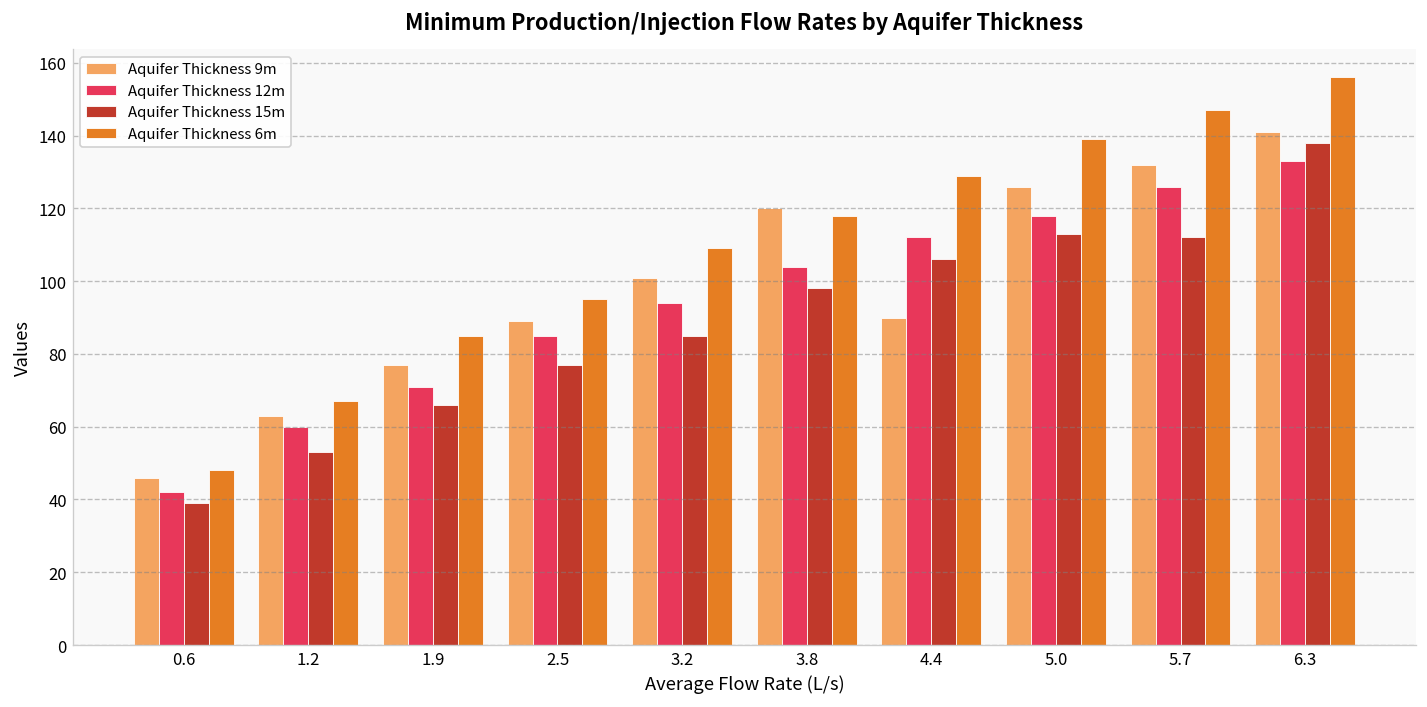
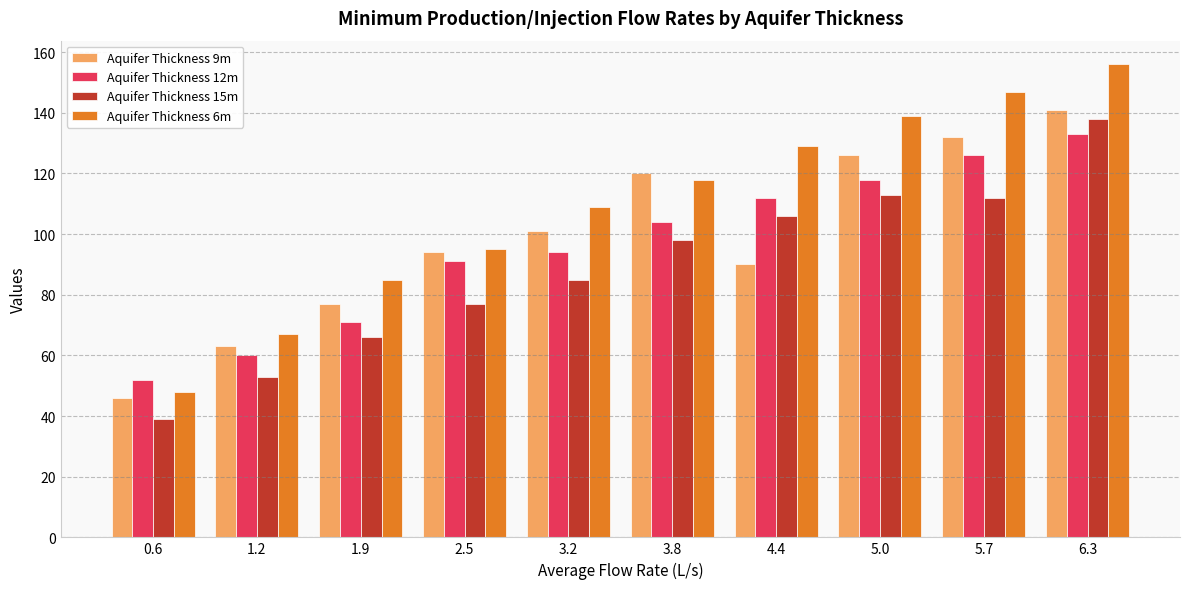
  {
    "Aquifer Thickness 9m": {
      "0.6": 46,
      "1.2": 63,
      "1.9": 77,
-     "2.5": 89,
+     "2.5": 94,
      "3.2": 101,
      "3.8": 120,
      "4.4": 90,
      "5.0": 126,
      "5.7": 132,
      "6.3": 141
    },
    "Aquifer Thickness 12m": {
-     "0.6": 42,
+     "0.6": 52,
      "1.2": 60,
      "1.9": 71,
-     "2.5": 85,
+     "2.5": 91,
      "3.2": 94,
      "3.8": 104,
      "4.4": 112,
      "5.0": 118,
      "5.7": 126,
      "6.3": 133
    },
    "Aquifer Thickness 15m": {
      "0.6": 39,
      "1.2": 53,
      "1.9": 66,
      "2.5": 77,
      "3.2": 85,
      "3.8": 98,
      "4.4": 106,
      "5.0": 113,
      "5.7": 112,
      "6.3": 138
    },
    "Aquifer Thickness 6m": {
      "0.6": 48,
      "1.2": 67,
      "1.9": 85,
      "2.5": 95,
      "3.2": 109,
      "3.8": 118,
      "4.4": 129,
      "5.0": 139,
      "5.7": 147,
      "6.3": 156
    }
  }
